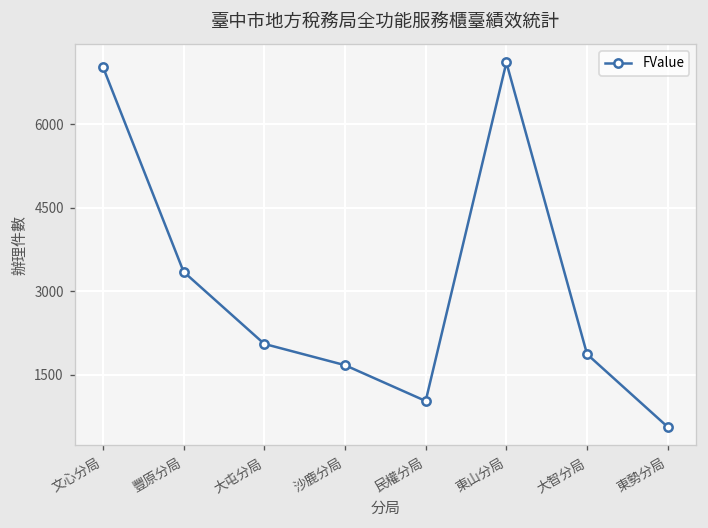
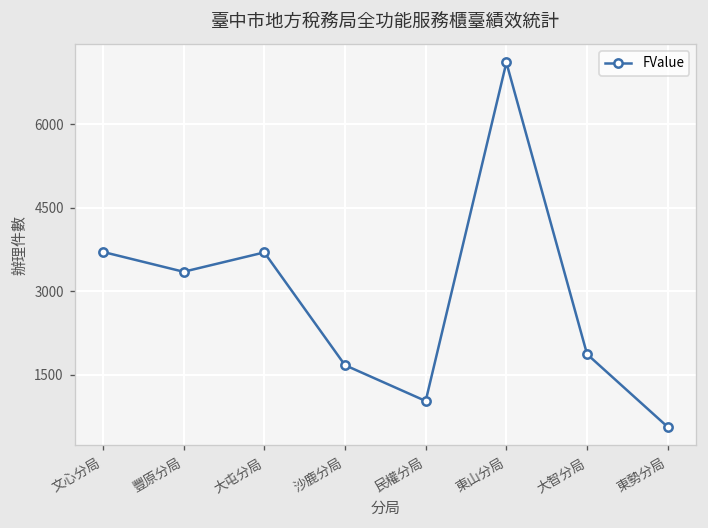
  {
-   "文心分局": 7000,
+   "文心分局": 3700,
    "豐原分局": 3300,
-   "大屯分局": 2100,
+   "大屯分局": 3700,
    "沙鹿分局": 1700,
    "民權分局": 1000,
    "東山分局": 7100,
    "大智分局": 1900,
    "東勢分局": 600
  }
